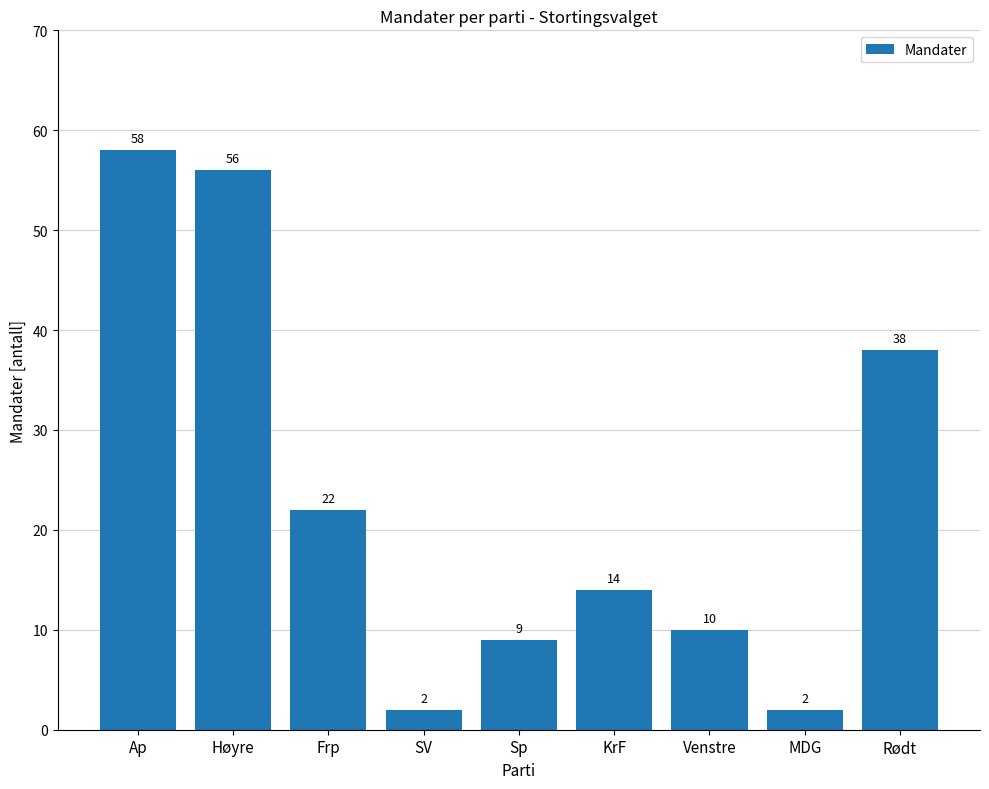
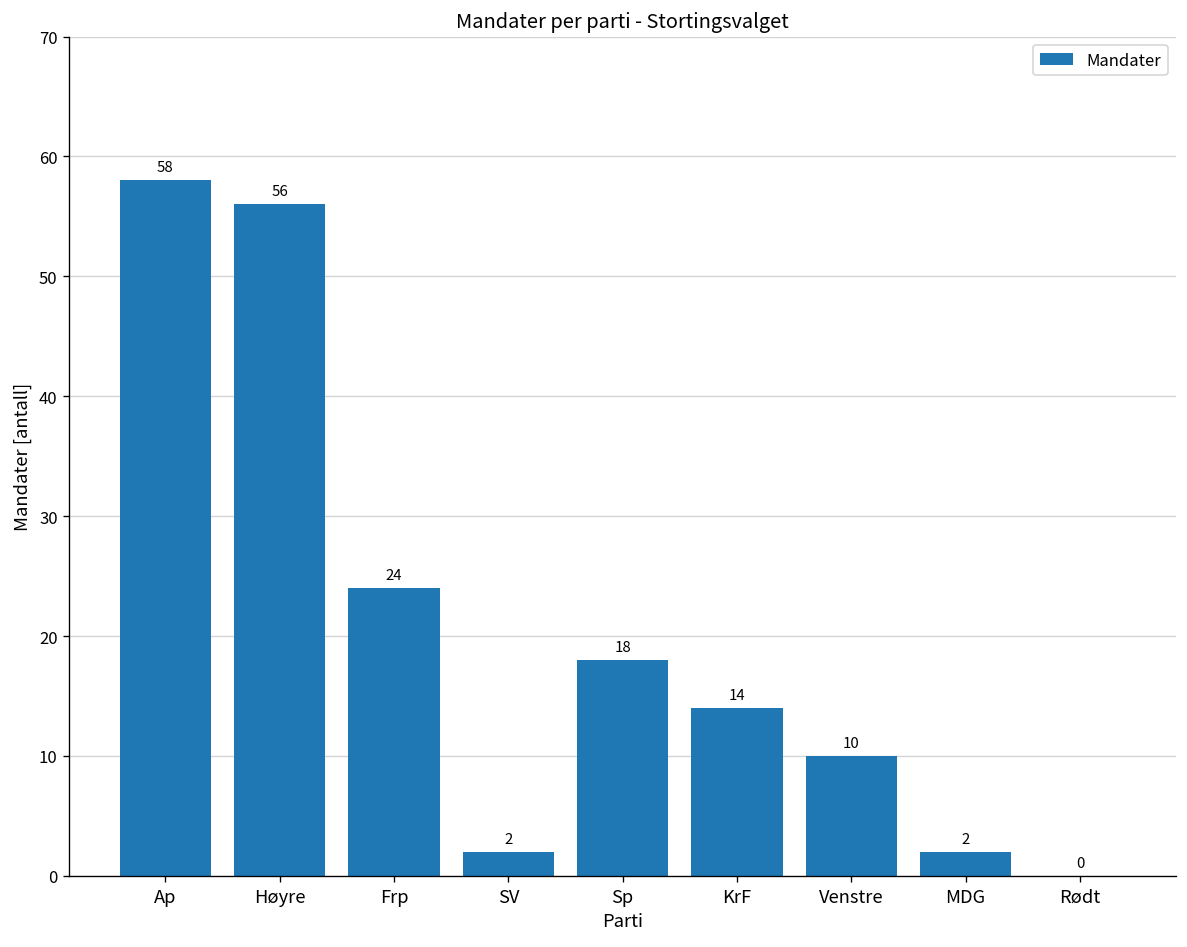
  {
    "Ap": 58,
    "Høyre": 56,
-   "Frp": 22,
+   "Frp": 24,
    "SV": 2,
-   "Sp": 9,
+   "Sp": 18,
    "KrF": 14,
    "Venstre": 10,
    "MDG": 2,
-   "Rødt": 38
+   "Rødt": 0
  }
